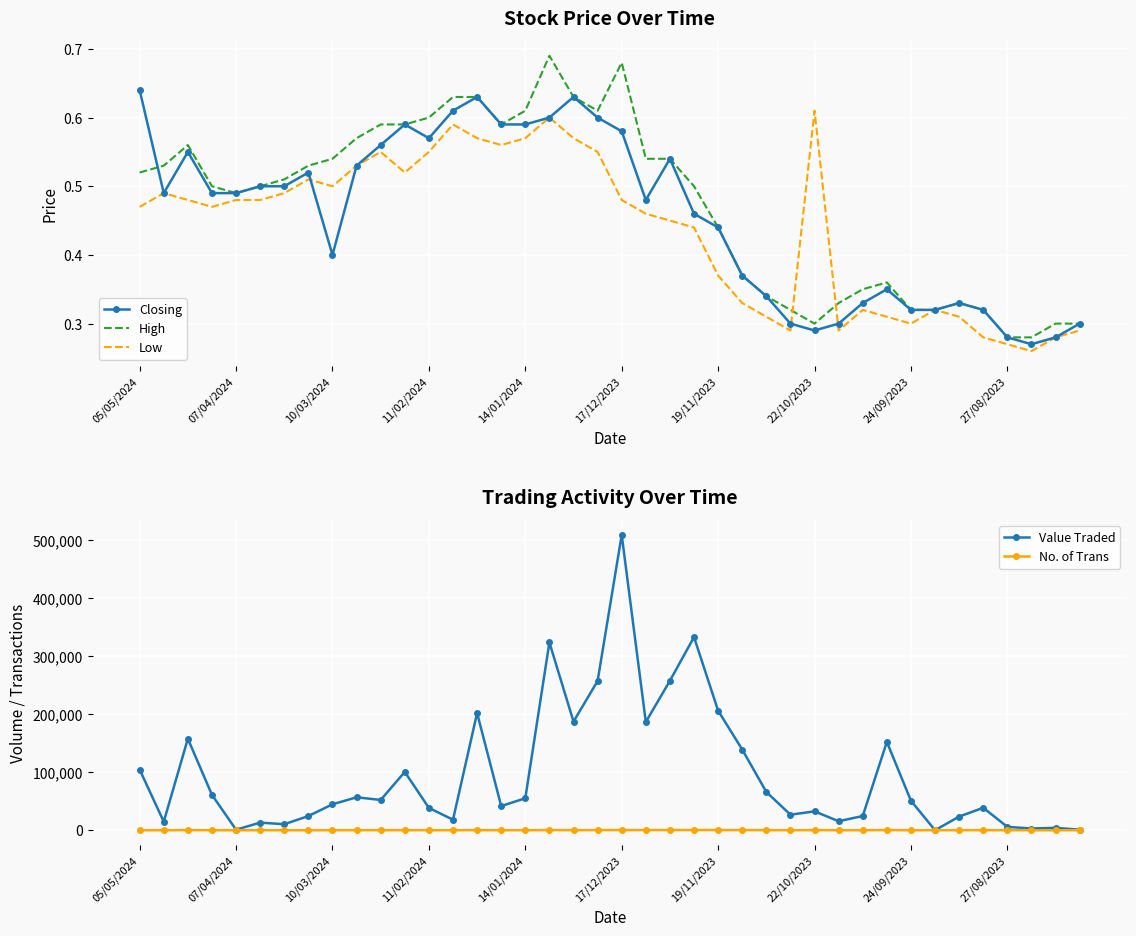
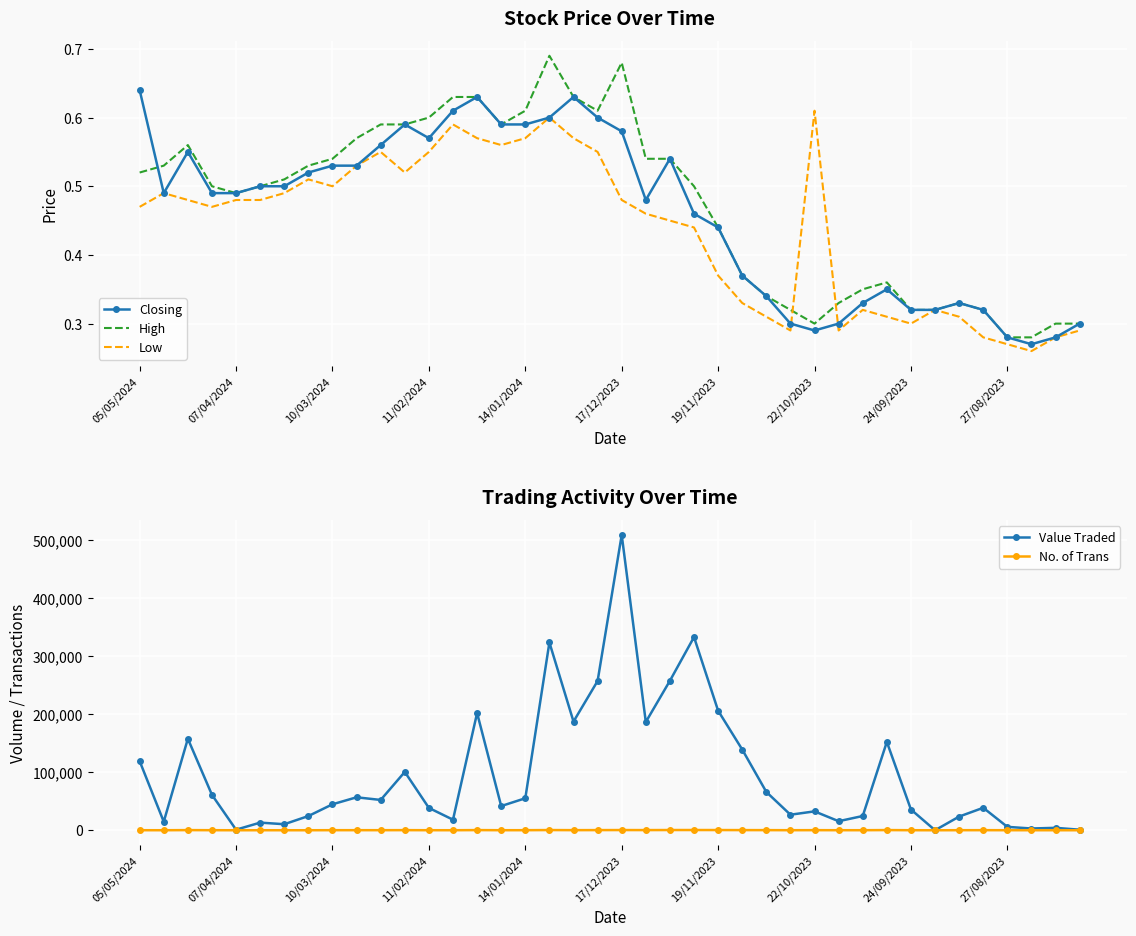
  {
    "Stock Price Over Time": {
      "Closing": {
        "05/05/2024": "0.64",
-       "10/03/2024": "0.40",
+       "10/03/2024": "0.53",
        "11/02/2024": "0.57",
        "14/01/2024": "0.59",
        "17/12/2023": "0.58",
        "22/10/2023": "0.29"
      },
      "High": {
        "05/05/2024": "0.52",
        "10/03/2024": "0.54",
        "11/02/2024": "0.60",
        "14/01/2024": "0.61",
        "17/12/2023": "0.68",
        "22/10/2023": "0.30"
      },
      "Low": {
        "05/05/2024": "0.47",
        "07/04/2024": "0.48",
        "10/03/2024": "0.50",
        "11/02/2024": "0.55",
        "14/01/2024": "0.57",
        "17/12/2023": "0.48",
        "19/11/2023": "0.37",
        "22/10/2023": "0.61",
        "24/09/2023": "0.30",
        "27/08/2023": "0.27"
      }
    },
    "Trading Activity Over Time": {
      "Value Traded": {
-       "05/05/2024": "100,000",
+       "05/05/2024": "120,000",
        "10/03/2024": "40,000",
        "11/02/2024": "40,000",
        "14/01/2024": "60,000",
        "17/12/2023": "510,000",
        "19/11/2023": "210,000",
        "22/10/2023": "30,000",
-       "24/09/2023": "50,000",
+       "24/09/2023": "40,000",
        "27/08/2023": "10,000"
      },
      "No. of Trans": {
        "05/05/2024": "0",
        "10/03/2024": "0",
        "11/02/2024": "0",
        "14/01/2024": "0",
        "17/12/2023": "0",
        "19/11/2023": "0",
        "22/10/2023": "0",
        "24/09/2023": "0",
        "27/08/2023": "0"
      }
    }
  }
